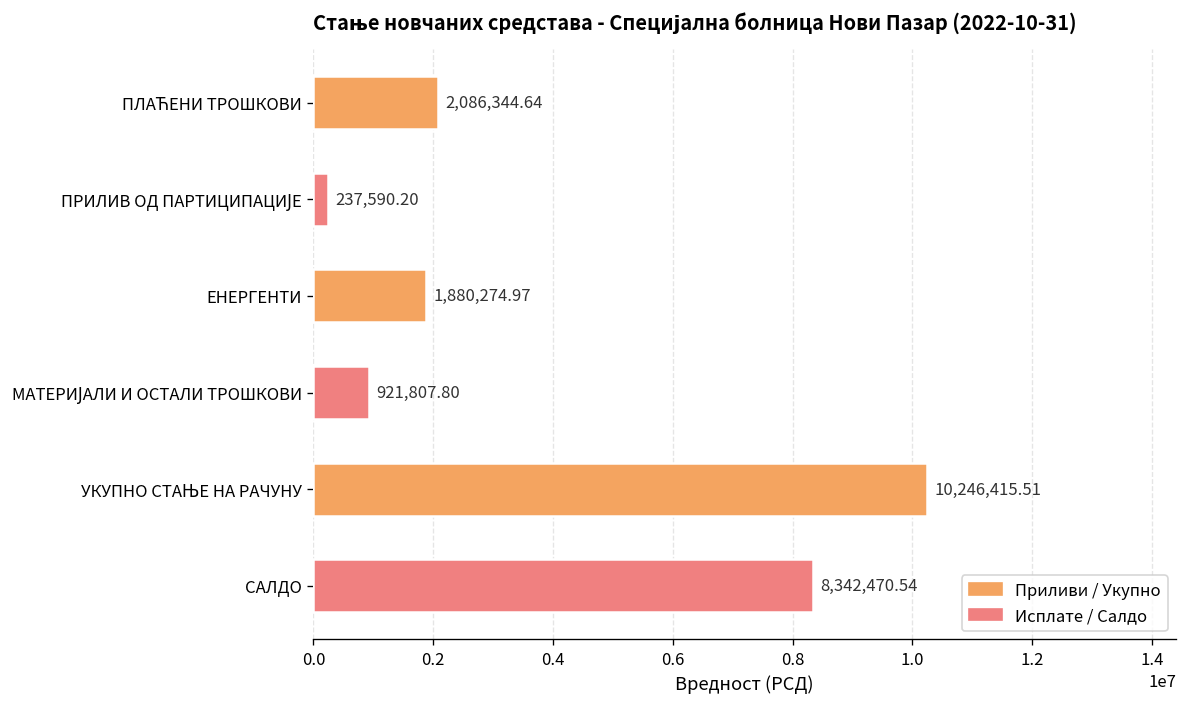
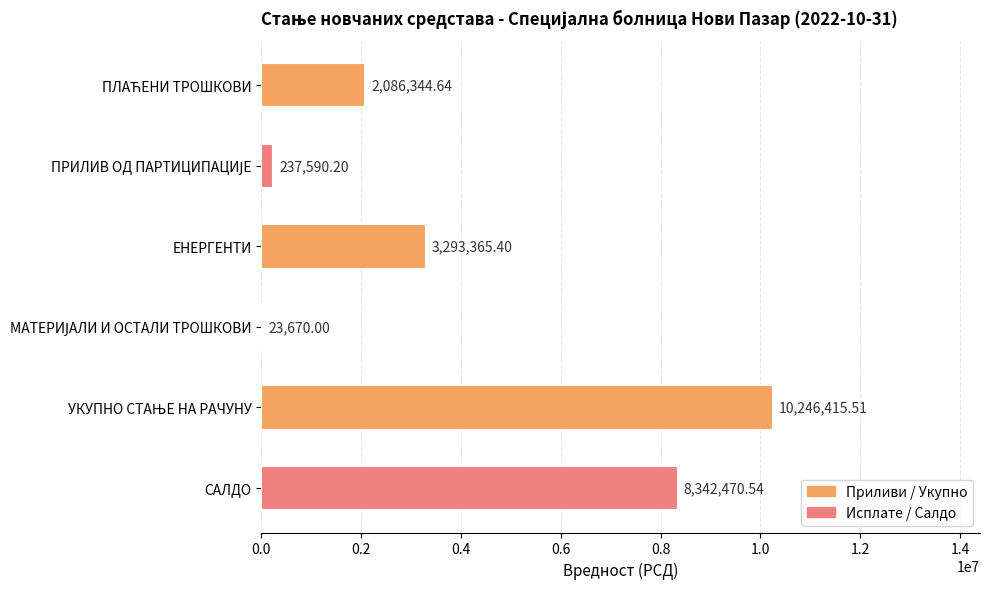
  {
    "ПЛАЋЕНИ ТРОШКОВИ": "2,086,344.64",
    "ПРИЛИВ ОД ПАРТИЦИПАЦИЈЕ": "237,590.20",
-   "ЕНЕРГЕНТИ": "1,880,274.97",
-   "МАТЕРИЈАЛИ И ОСТАЛИ ТРОШКОВИ": "921,807.80",
+   "ЕНЕРГЕНТИ": "3,293,365.40",
+   "МАТЕРИЈАЛИ И ОСТАЛИ ТРОШКОВИ": "23,670.00",
    "УКУПНО СТАЊЕ НА РАЧУНУ": "10,246,415.51",
    "САЛДО": "8,342,470.54"
  }
